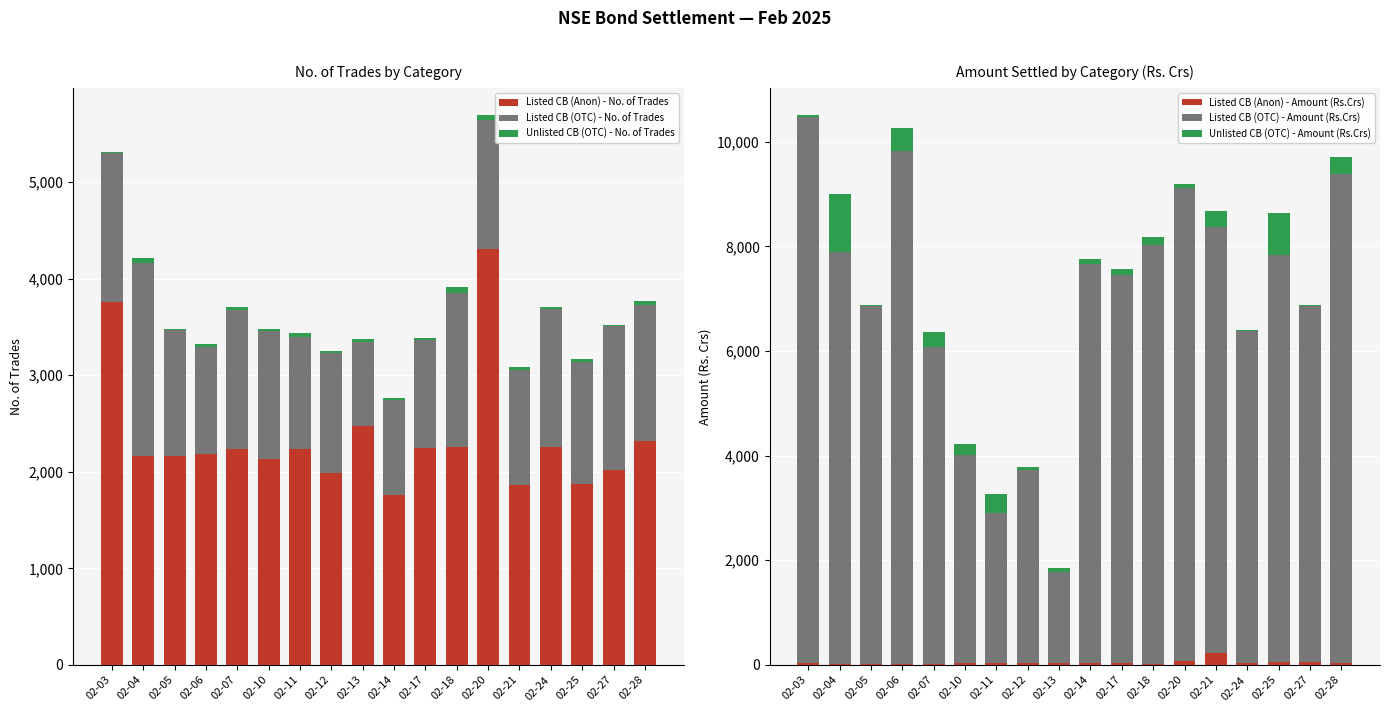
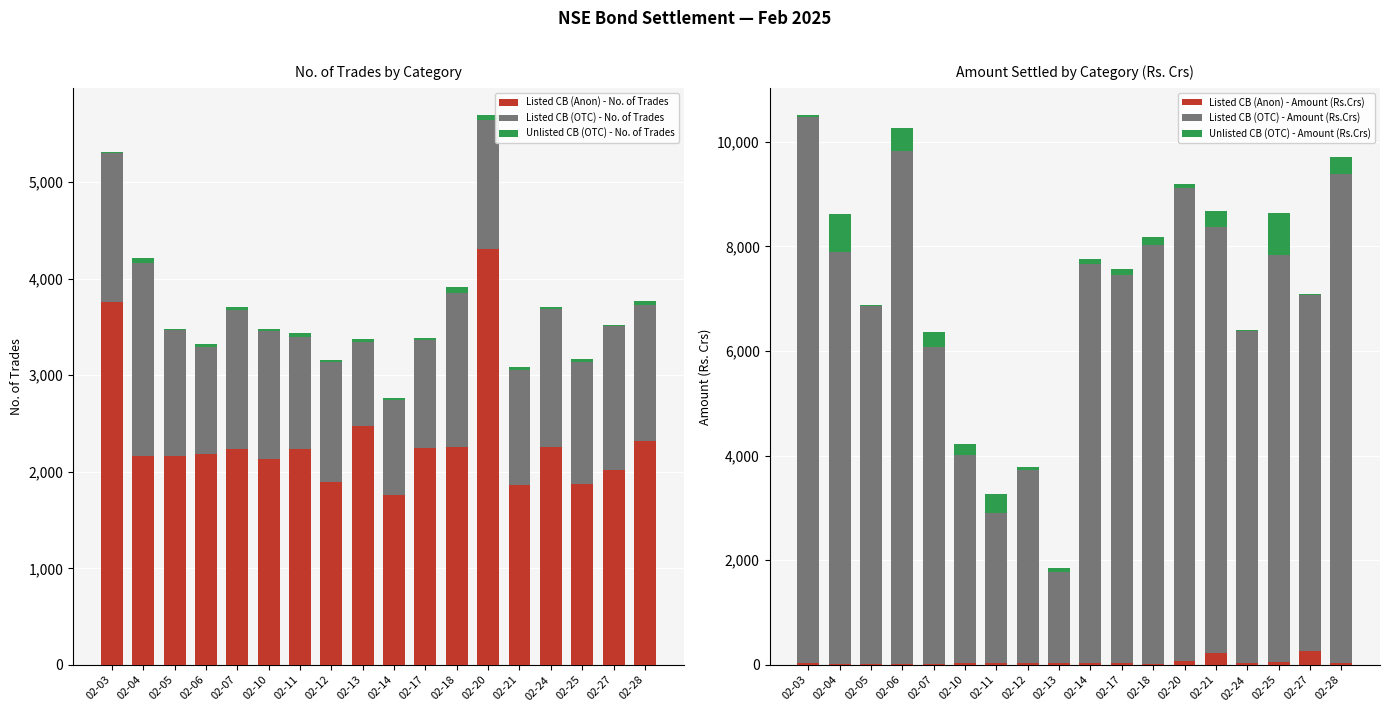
  {
    "No. of Trades by Category": {
      "Listed CB (Anon) - No. of Trades": {
        "02-03": "3,800",
        "02-04": "2,200",
        "02-05": "2,200",
        "02-06": "2,200",
        "02-07": "2,200",
        "02-10": "2,100",
        "02-11": "2,200",
-       "02-12": "2,000",
+       "02-12": "1,900",
        "02-13": "2,500",
        "02-14": "1,800",
        "02-17": "2,200",
        "02-18": "2,300",
        "02-20": "4,300",
        "02-21": "1,900",
        "02-24": "2,300",
        "02-25": "1,900",
        "02-27": "2,000",
        "02-28": "2,300"
      },
      "Listed CB (OTC) - No. of Trades": {
        "02-03": "1,500",
        "02-04": "2,000",
        "02-05": "1,300",
        "02-06": "1,100",
        "02-07": "1,400",
        "02-10": "1,300",
        "02-11": "1,200",
        "02-12": "1,200",
        "02-13": "900",
        "02-14": "1,000",
        "02-17": "1,100",
        "02-18": "1,600",
        "02-20": "1,300",
        "02-21": "1,200",
        "02-24": "1,400",
        "02-25": "1,300",
        "02-27": "1,500",
        "02-28": "1,400"
      },
      "Unlisted CB (OTC) - No. of Trades": {
        "02-04": "100",
        "02-06": "0",
        "02-11": "0",
        "02-13": "0",
        "02-18": "100",
        "02-20": "0",
        "02-21": "0",
        "02-25": "0",
        "02-28": "0"
      }
    },
    "Amount Settled by Category (Rs. Crs)": {
      "Listed CB (Anon) - Amount (Rs.Crs)": {
        "02-20": "100",
        "02-21": "200",
        "02-25": "100",
-       "02-27": "100"
+       "02-27": "300"
      },
      "Listed CB (OTC) - Amount (Rs.Crs)": {
        "02-03": "10,400",
        "02-04": "7,900",
        "02-05": "6,800",
        "02-06": "9,800",
        "02-07": "6,100",
        "02-10": "4,000",
        "02-11": "2,900",
        "02-12": "3,700",
        "02-13": "1,700",
        "02-14": "7,600",
        "02-17": "7,400",
        "02-18": "8,000",
        "02-20": "9,000",
        "02-21": "8,100",
        "02-24": "6,400",
        "02-25": "7,800",
        "02-27": "6,800",
        "02-28": "9,400"
      },
      "Unlisted CB (OTC) - Amount (Rs.Crs)": {
-       "02-04": "1,100",
+       "02-04": "700",
        "02-06": "400",
        "02-07": "300",
        "02-10": "200",
        "02-11": "400",
        "02-12": "100",
        "02-13": "100",
        "02-14": "100",
        "02-17": "100",
        "02-18": "200",
        "02-20": "100",
        "02-21": "300",
        "02-25": "800",
        "02-28": "300"
      }
    }
  }
